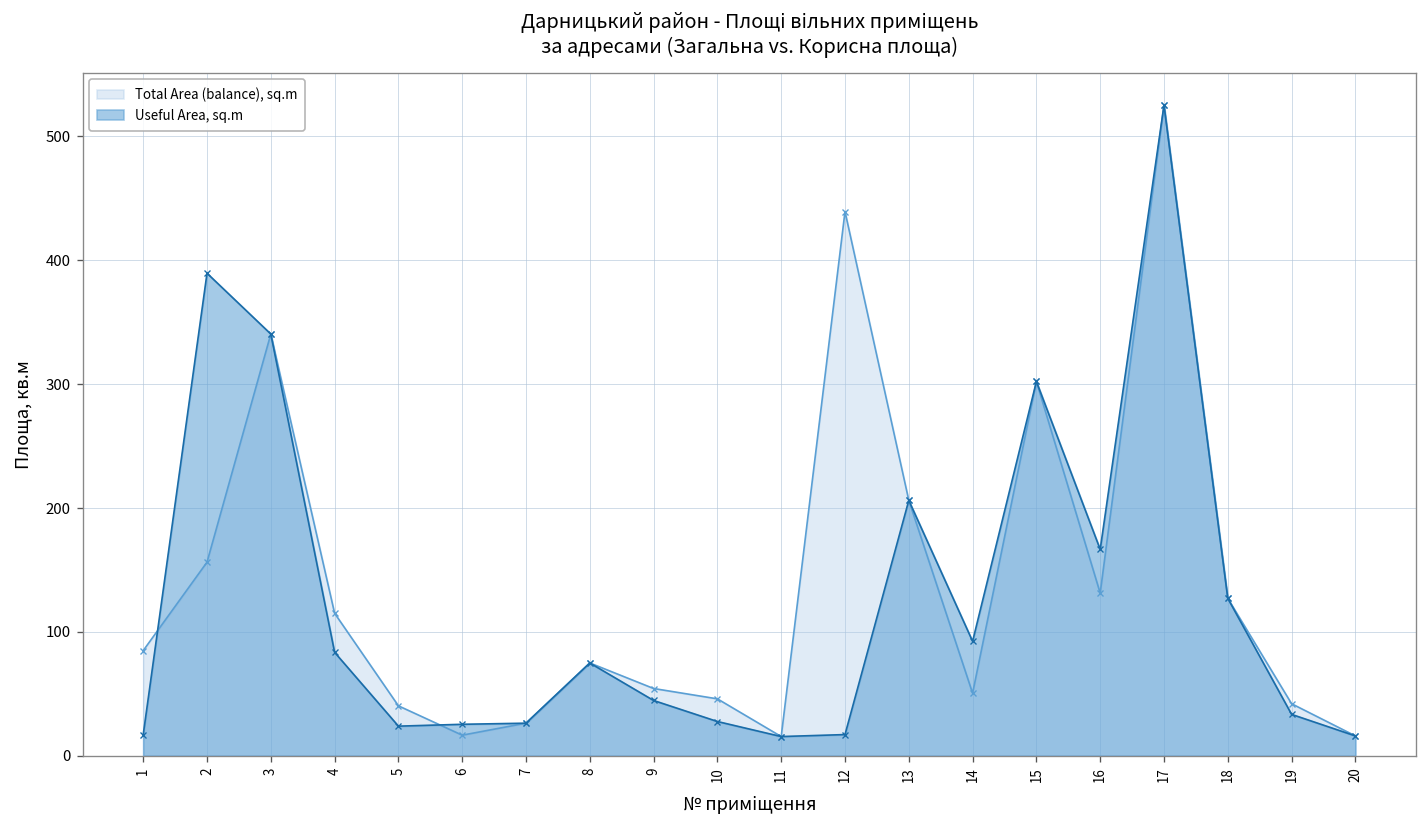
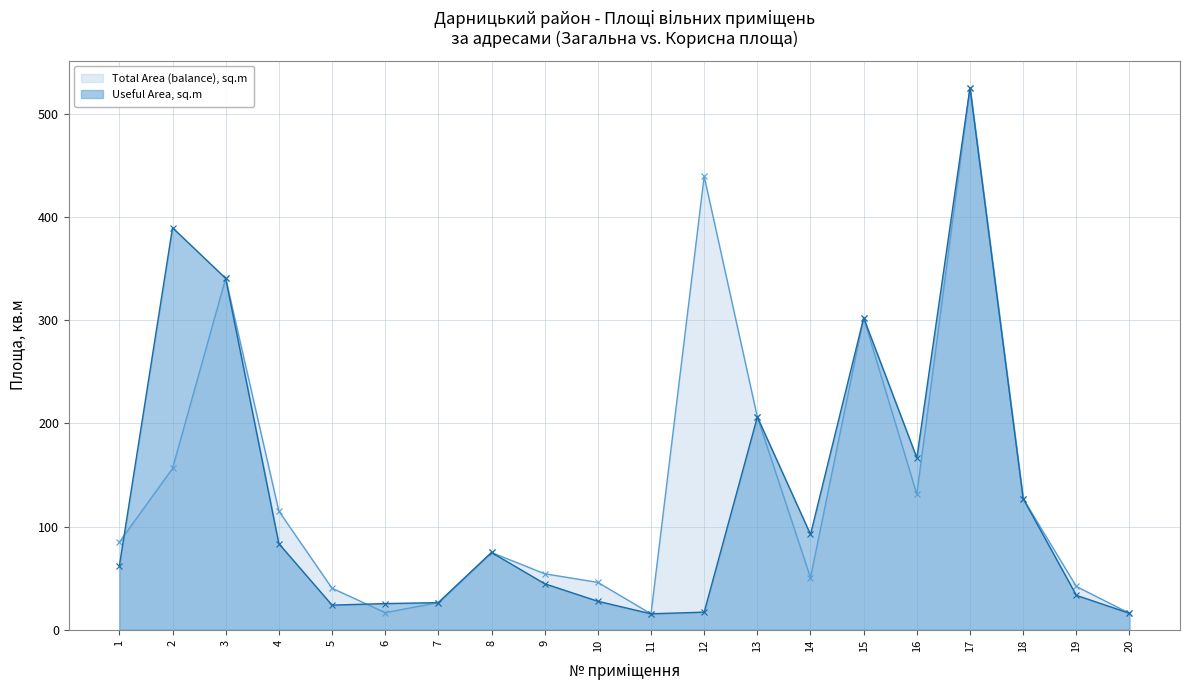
  {
    "Total Area (balance), sq.m": {
      "1": 85,
      "2": 156,
      "4": 115,
      "5": 40,
      "6": 17,
      "9": 54,
      "10": 46,
      "12": 439,
      "14": 51,
      "16": 131,
      "19": 42
    },
    "Useful Area, sq.m": {
-     "1": 17,
+     "1": 62,
      "2": 390,
      "4": 84,
      "5": 24,
      "6": 25,
      "9": 45,
      "10": 28,
      "12": 17,
      "14": 92,
      "16": 167,
      "19": 33
    }
  }
